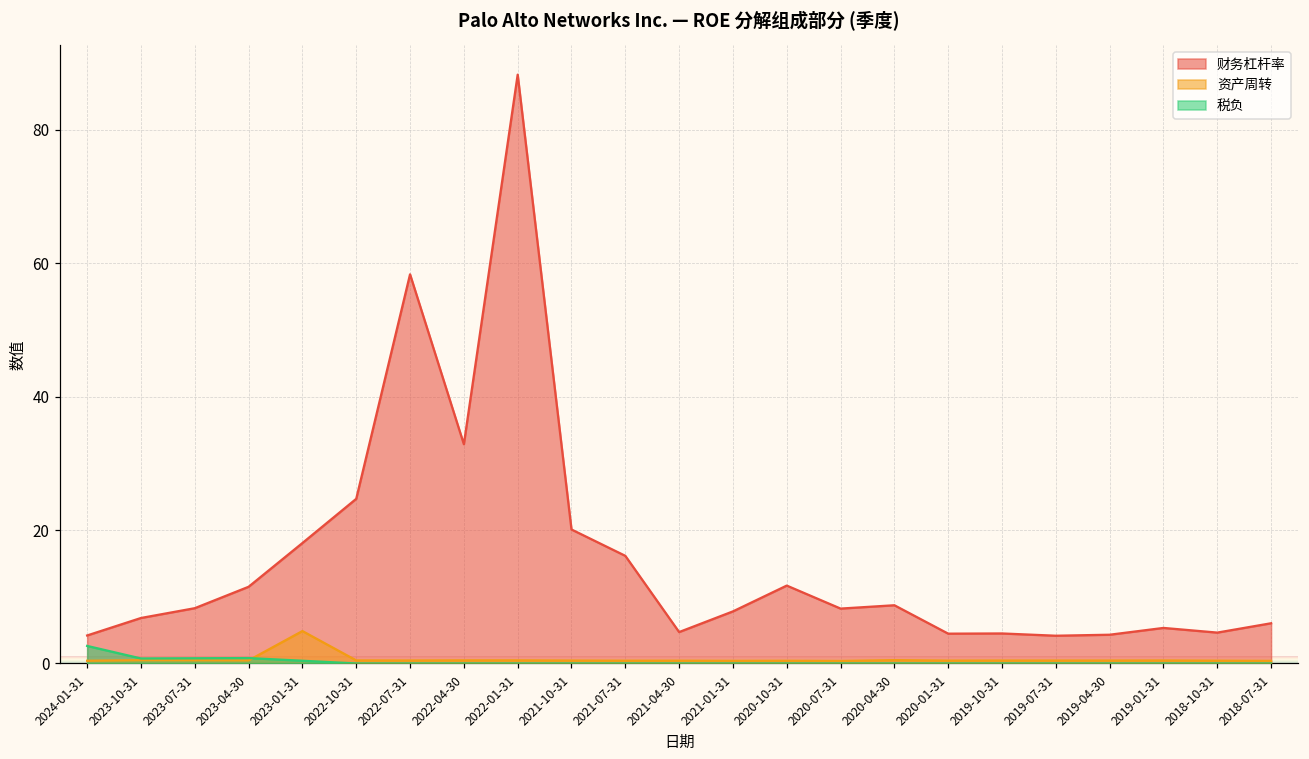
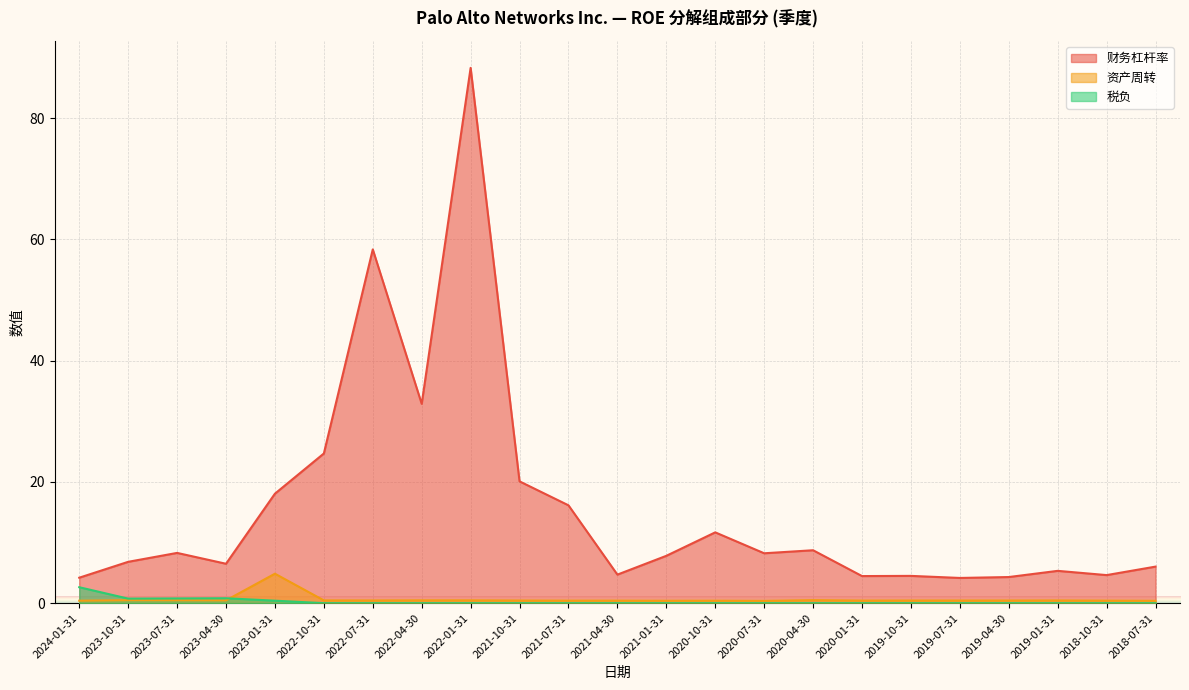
  {
    "财务杠杆率": {
      "2024-01-31": 4,
      "2023-10-31": 7,
      "2023-07-31": 8,
-     "2023-04-30": 12,
+     "2023-04-30": 7,
      "2023-01-31": 18,
      "2022-10-31": 25,
      "2022-07-31": 58,
      "2022-04-30": 33,
      "2022-01-31": 88,
      "2021-10-31": 20,
      "2021-07-31": 16,
      "2021-04-30": 5,
      "2021-01-31": 8,
      "2020-10-31": 12,
      "2020-07-31": 8,
      "2020-04-30": 9,
      "2020-01-31": 4,
      "2019-10-31": 5,
      "2019-07-31": 4,
      "2019-04-30": 4,
      "2019-01-31": 5,
      "2018-10-31": 5,
      "2018-07-31": 6
    },
    "资产周转": {
      "2024-01-31": 0,
      "2023-01-31": 5,
      "2022-10-31": 0,
      "2022-07-31": 0,
      "2022-04-30": 0,
      "2022-01-31": 0,
      "2021-10-31": 0,
      "2021-07-31": 0,
      "2021-04-30": 0,
      "2020-04-30": 1,
      "2020-01-31": 0,
      "2019-10-31": 0,
      "2019-07-31": 0,
      "2019-04-30": 0,
      "2019-01-31": 0,
      "2018-10-31": 0
    },
    "税负": {
      "2024-01-31": 3,
      "2023-01-31": 0,
      "2022-10-31": 0,
      "2022-07-31": 0,
      "2022-04-30": 0,
      "2022-01-31": 0,
      "2021-10-31": 0,
      "2021-07-31": 0,
      "2021-04-30": 0,
      "2020-04-30": 0,
      "2020-01-31": 0,
      "2019-10-31": 0,
      "2019-07-31": 0,
      "2019-04-30": 0,
      "2019-01-31": 0,
      "2018-10-31": 0
    }
  }
